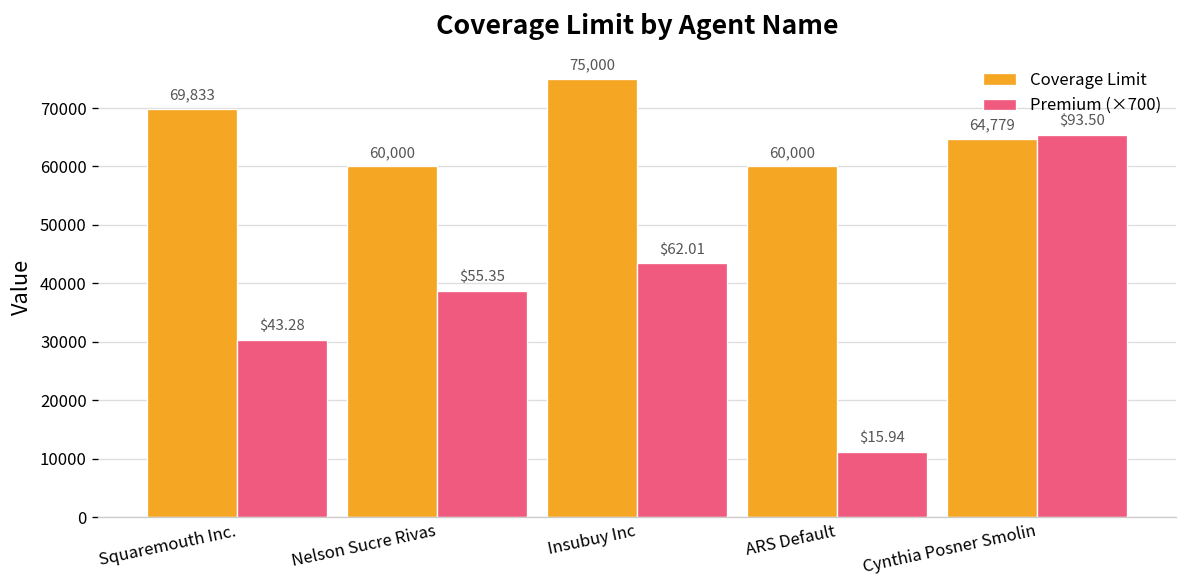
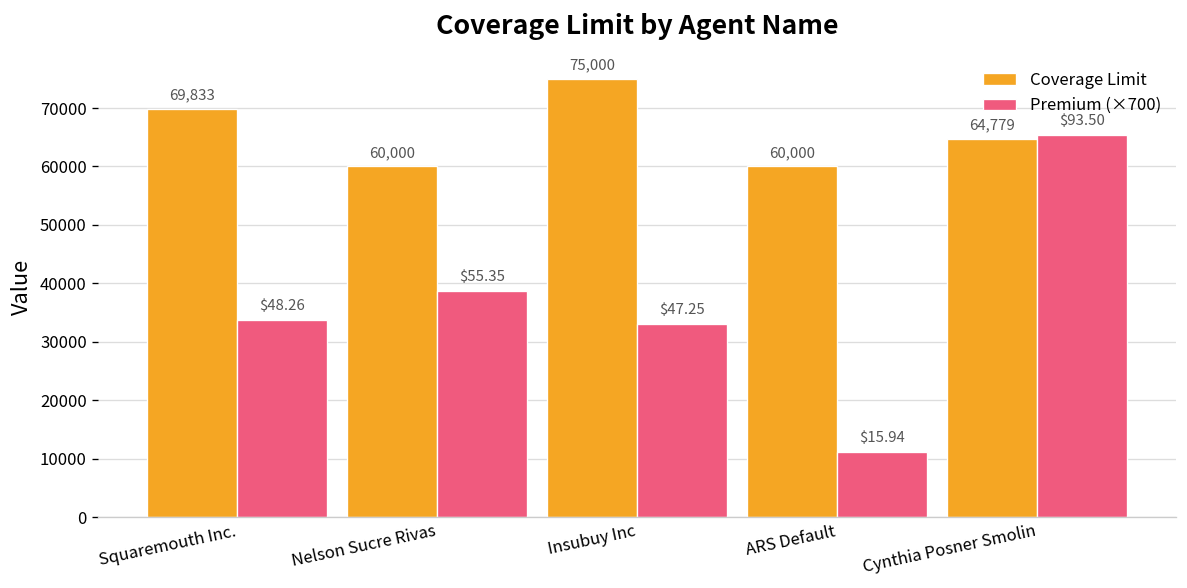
  {
    "Coverage Limit": {
      "Squaremouth Inc.": "69,833",
      "Nelson Sucre Rivas": "60,000",
      "Insubuy Inc": "75,000",
      "ARS Default": "60,000",
      "Cynthia Posner Smolin": "64,779"
    },
    "Premium (×700)": {
-     "Squaremouth Inc.": "$43.28",
-     "Insubuy Inc": "$62.01"
+     "Squaremouth Inc.": "$48.26",
+     "Insubuy Inc": "$47.25"
    }
  }
